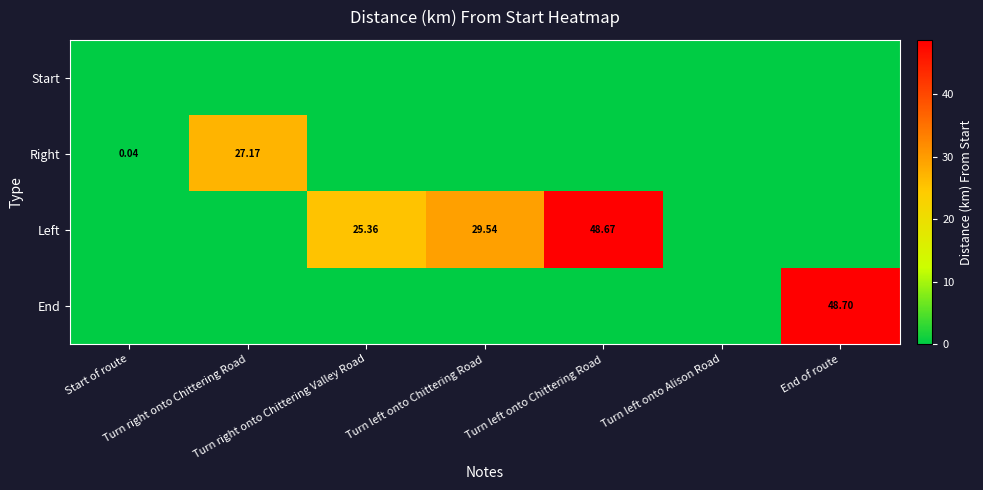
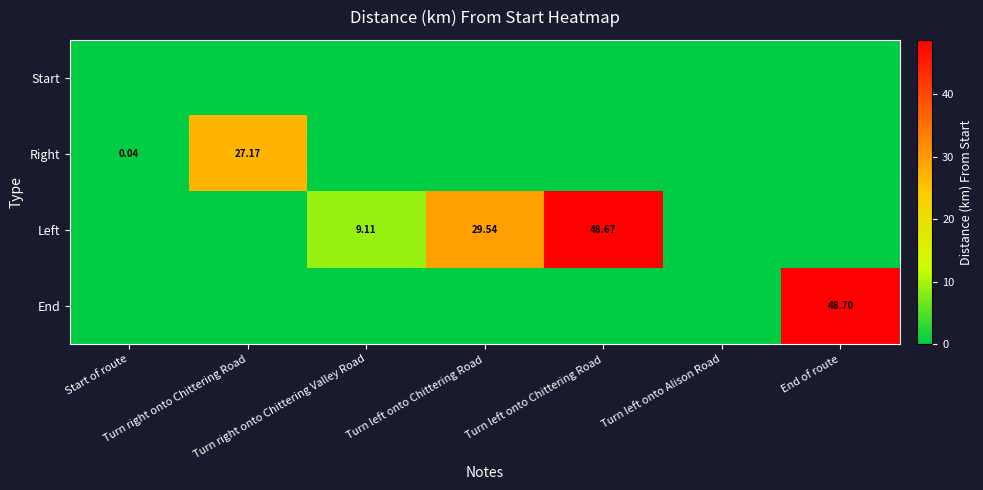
  {
    "Right": {
      "Start of route": 0.04,
      "Turn right onto Chittering Road": 27.17
    },
    "Left": {
-     "Turn right onto Chittering Valley Road": 25.36
+     "Turn right onto Chittering Valley Road": 9.11
    },
    "End": {
      "End of route": 48.70
    }
  }
